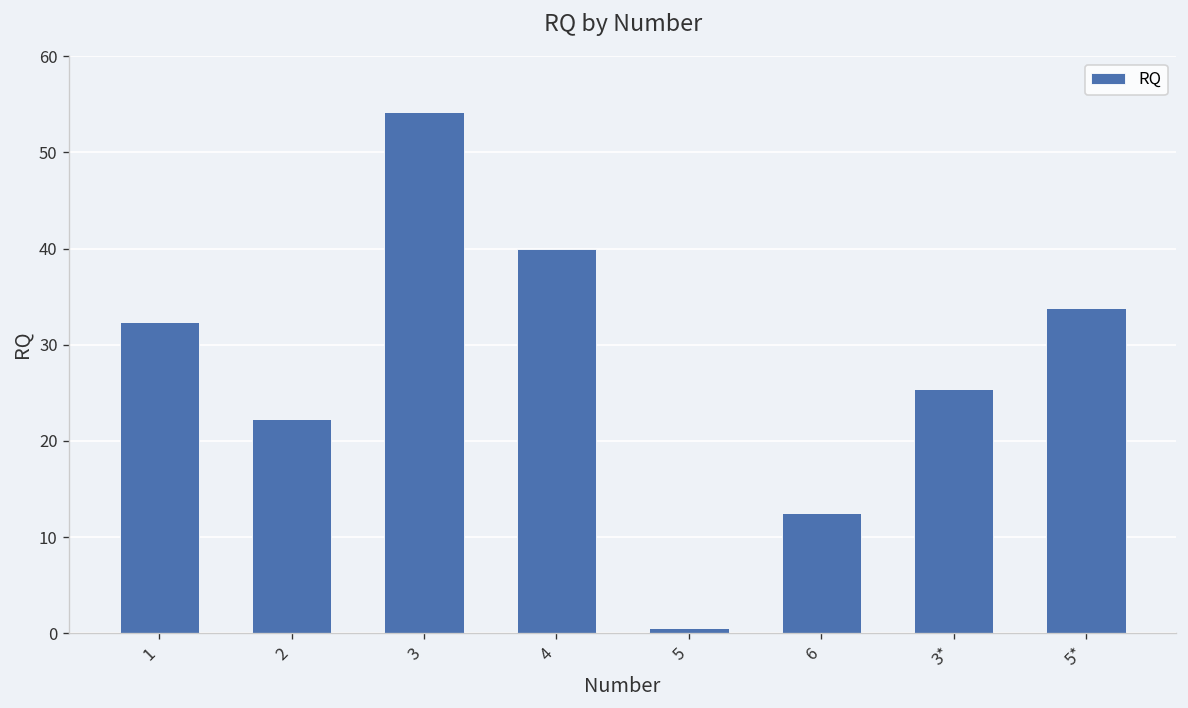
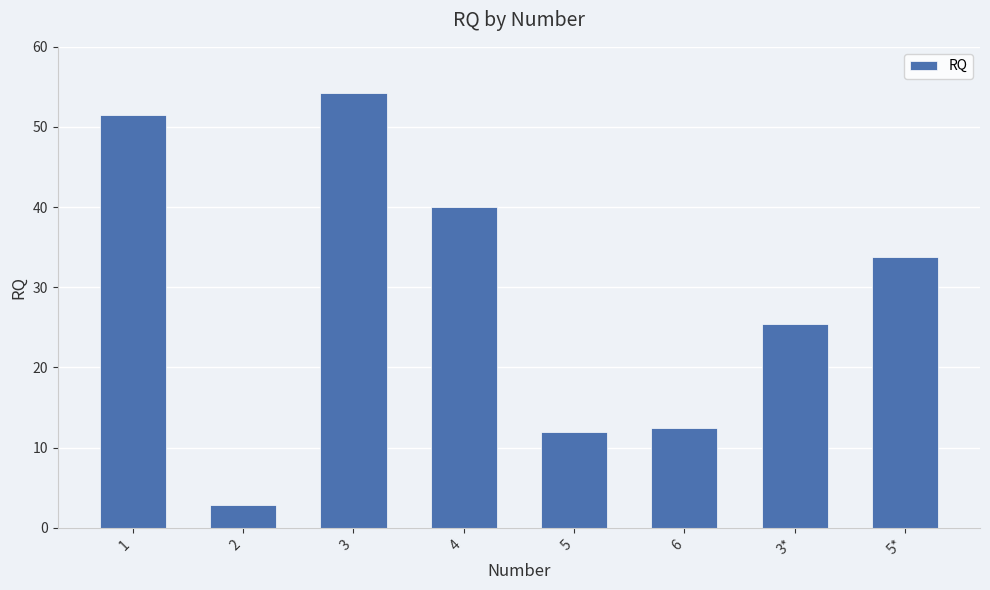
  {
-   "1": 32,
-   "2": 22,
+   "1": 52,
+   "2": 3,
    "3": 54,
    "4": 40,
-   "5": 1,
+   "5": 12,
    "6": 13,
    "3*": 25,
    "5*": 34
  }
